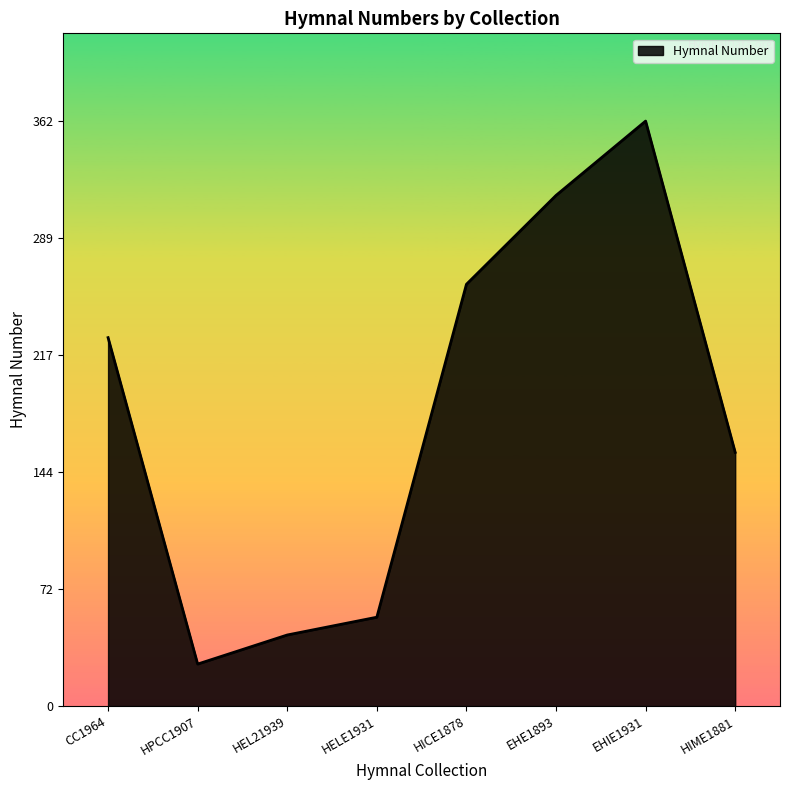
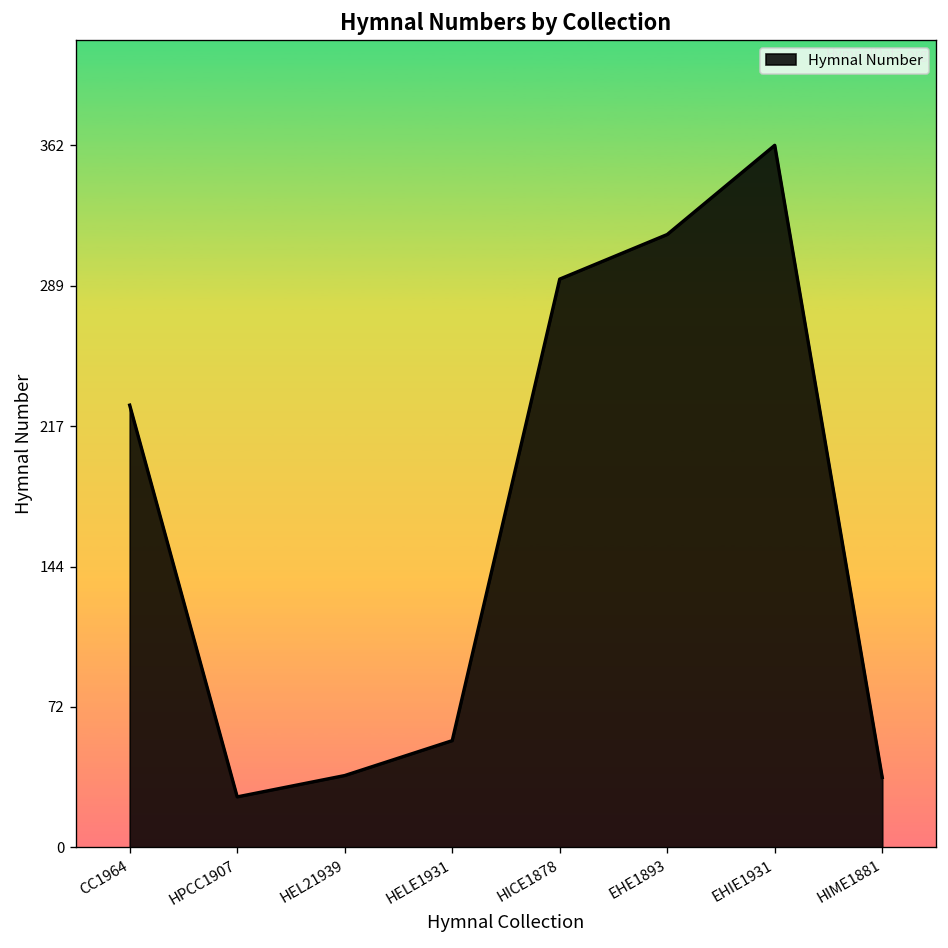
  {
    "CC1964": 228,
    "HPCC1907": 26,
-   "HEL21939": 44,
+   "HEL21939": 37,
    "HELE1931": 55,
-   "HICE1878": 261,
+   "HICE1878": 293,
    "EHE1893": 316,
    "EHIE1931": 362,
-   "HIME1881": 157
+   "HIME1881": 36
  }
